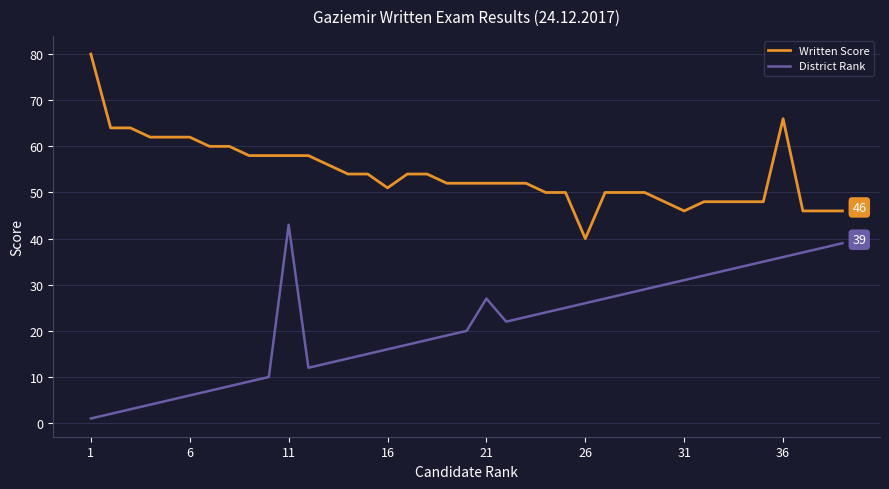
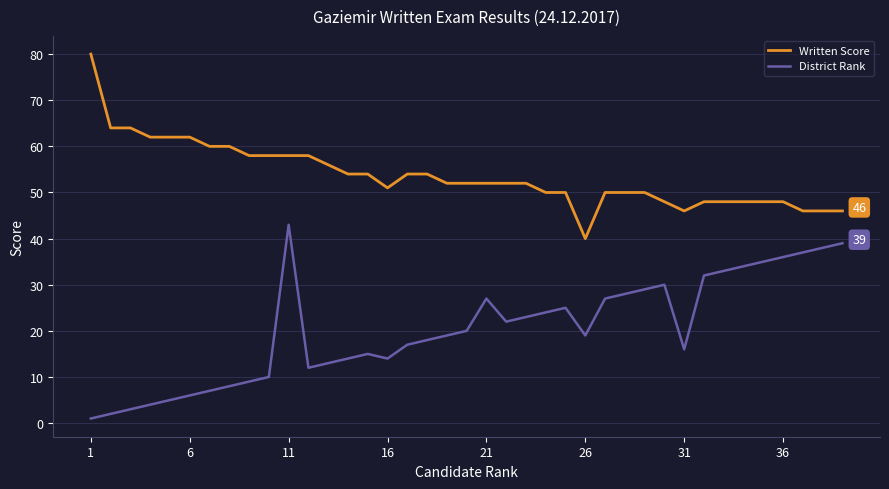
  {
    "Written Score": {
      "1": 80,
      "6": 62,
      "11": 58,
      "16": 51,
      "21": 52,
      "26": 40,
      "31": 46,
-     "36": 66
+     "36": 48
    },
    "District Rank": {
      "1": 1,
      "6": 6,
      "11": 43,
-     "16": 16,
+     "16": 14,
      "21": 27,
-     "26": 26,
-     "31": 31,
+     "26": 19,
+     "31": 16,
      "36": 36
    }
  }
